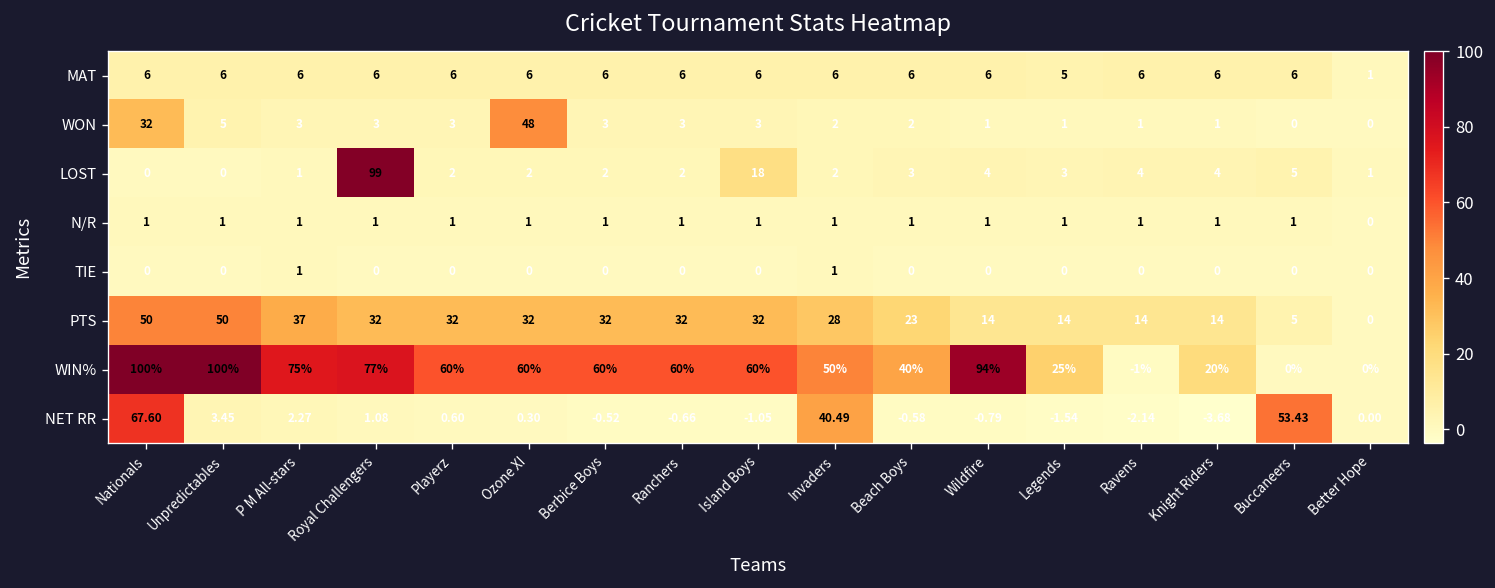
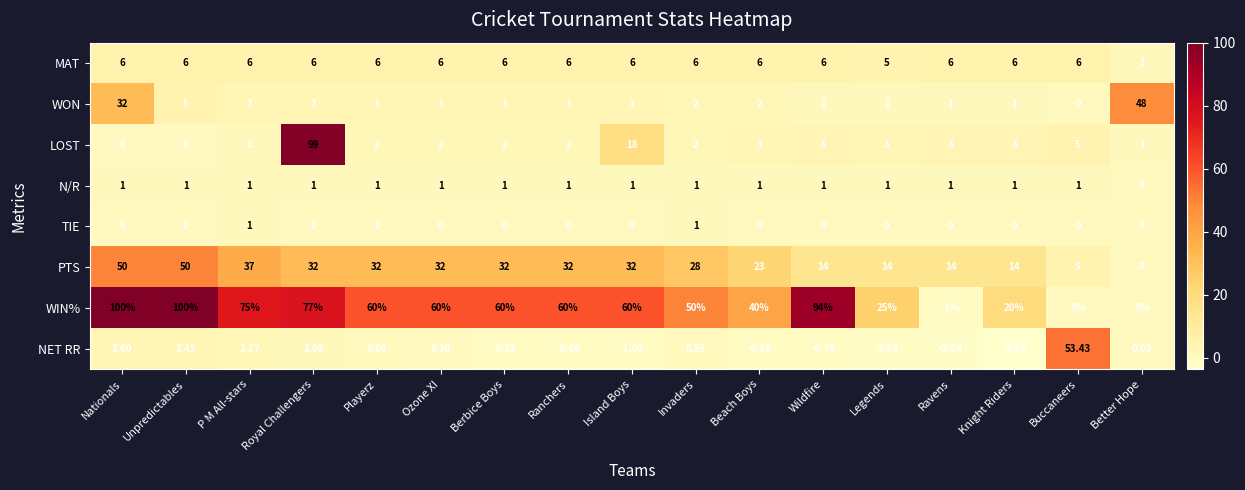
  {
    "MAT": {
      "Nationals": "6",
      "Unpredictables": "6",
      "P M All-stars": "6",
      "Royal Challengers": "6",
      "Playerz": "6",
      "Ozone XI": "6",
      "Berbice Boys": "6",
      "Ranchers": "6",
      "Island Boys": "6",
      "Invaders": "6",
      "Beach Boys": "6",
      "Wildfire": "6",
      "Legends": "5",
      "Ravens": "6",
      "Knight Riders": "6",
      "Buccaneers": "6",
      "Better Hope": "1"
    },
    "WON": {
      "Nationals": "32",
      "Unpredictables": "5",
      "P M All-stars": "3",
      "Royal Challengers": "3",
      "Playerz": "3",
-     "Ozone XI": "48",
+     "Ozone XI": "3",
      "Berbice Boys": "3",
      "Ranchers": "3",
      "Island Boys": "3",
      "Invaders": "2",
      "Beach Boys": "2",
      "Wildfire": "1",
      "Legends": "1",
      "Ravens": "1",
      "Knight Riders": "1",
      "Buccaneers": "0",
-     "Better Hope": "0"
+     "Better Hope": "48"
    },
    "LOST": {
      "Nationals": "0",
      "Unpredictables": "0",
      "P M All-stars": "1",
      "Royal Challengers": "99",
      "Playerz": "2",
      "Ozone XI": "2",
      "Berbice Boys": "2",
      "Ranchers": "2",
      "Island Boys": "18",
      "Invaders": "2",
      "Beach Boys": "3",
      "Wildfire": "4",
      "Legends": "3",
      "Ravens": "4",
      "Knight Riders": "4",
      "Buccaneers": "5",
      "Better Hope": "1"
    },
    "N/R": {
      "Nationals": "1",
      "Unpredictables": "1",
      "P M All-stars": "1",
      "Royal Challengers": "1",
      "Playerz": "1",
      "Ozone XI": "1",
      "Berbice Boys": "1",
      "Ranchers": "1",
      "Island Boys": "1",
      "Invaders": "1",
      "Beach Boys": "1",
      "Wildfire": "1",
      "Legends": "1",
      "Ravens": "1",
      "Knight Riders": "1",
      "Buccaneers": "1",
      "Better Hope": "0"
    },
    "TIE": {
      "Nationals": "0",
      "Unpredictables": "0",
      "P M All-stars": "1",
      "Royal Challengers": "0",
      "Playerz": "0",
      "Ozone XI": "0",
      "Berbice Boys": "0",
      "Ranchers": "0",
      "Island Boys": "0",
      "Invaders": "1",
      "Beach Boys": "0",
      "Wildfire": "0",
      "Legends": "0",
      "Ravens": "0",
      "Knight Riders": "0",
      "Buccaneers": "0",
      "Better Hope": "0"
    },
    "PTS": {
      "Nationals": "50",
      "Unpredictables": "50",
      "P M All-stars": "37",
      "Royal Challengers": "32",
      "Playerz": "32",
      "Ozone XI": "32",
      "Berbice Boys": "32",
      "Ranchers": "32",
      "Island Boys": "32",
      "Invaders": "28",
      "Beach Boys": "23",
      "Wildfire": "14",
      "Legends": "14",
      "Ravens": "14",
      "Knight Riders": "14",
      "Buccaneers": "5",
      "Better Hope": "0"
    },
    "WIN%": {
      "Nationals": "100%",
      "Unpredictables": "100%",
      "P M All-stars": "75%",
      "Royal Challengers": "77%",
      "Playerz": "60%",
      "Ozone XI": "60%",
      "Berbice Boys": "60%",
      "Ranchers": "60%",
      "Island Boys": "60%",
      "Invaders": "50%",
      "Beach Boys": "40%",
      "Wildfire": "94%",
      "Legends": "25%",
      "Ravens": "-1%",
      "Knight Riders": "20%",
      "Buccaneers": "0%",
      "Better Hope": "0%"
    },
    "NET RR": {
-     "Nationals": "67.60",
+     "Nationals": "3.60",
      "Unpredictables": "3.45",
      "P M All-stars": "2.27",
      "Royal Challengers": "1.08",
      "Playerz": "0.60",
      "Ozone XI": "0.30",
      "Berbice Boys": "-0.52",
      "Ranchers": "-0.66",
      "Island Boys": "-1.05",
-     "Invaders": "40.49",
+     "Invaders": "0.55",
      "Beach Boys": "-0.58",
      "Wildfire": "-0.79",
      "Legends": "-1.54",
      "Ravens": "-2.14",
      "Knight Riders": "-3.68",
      "Buccaneers": "53.43",
      "Better Hope": "0.00"
    }
  }
